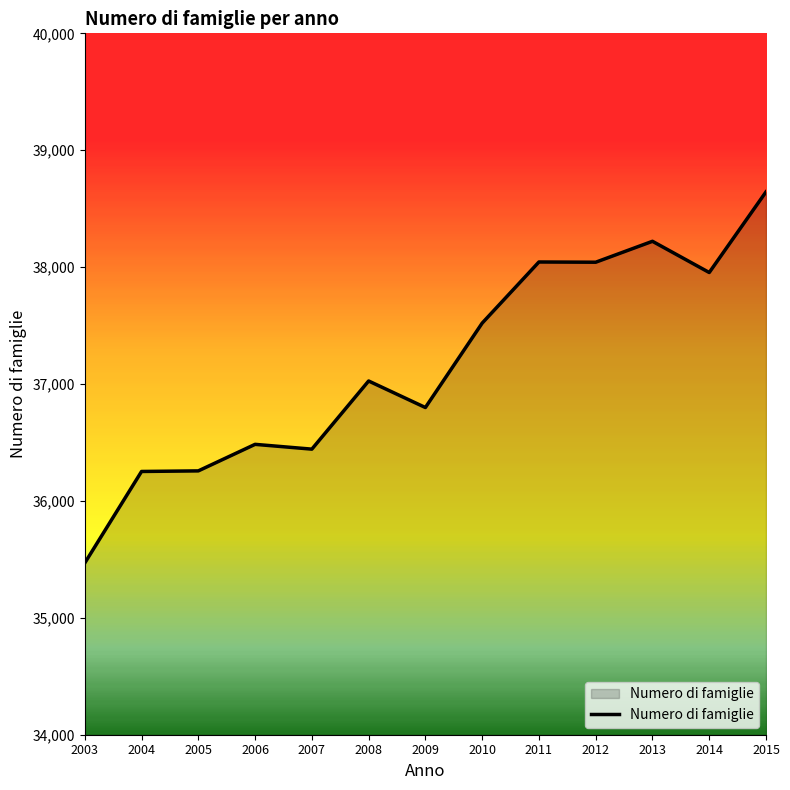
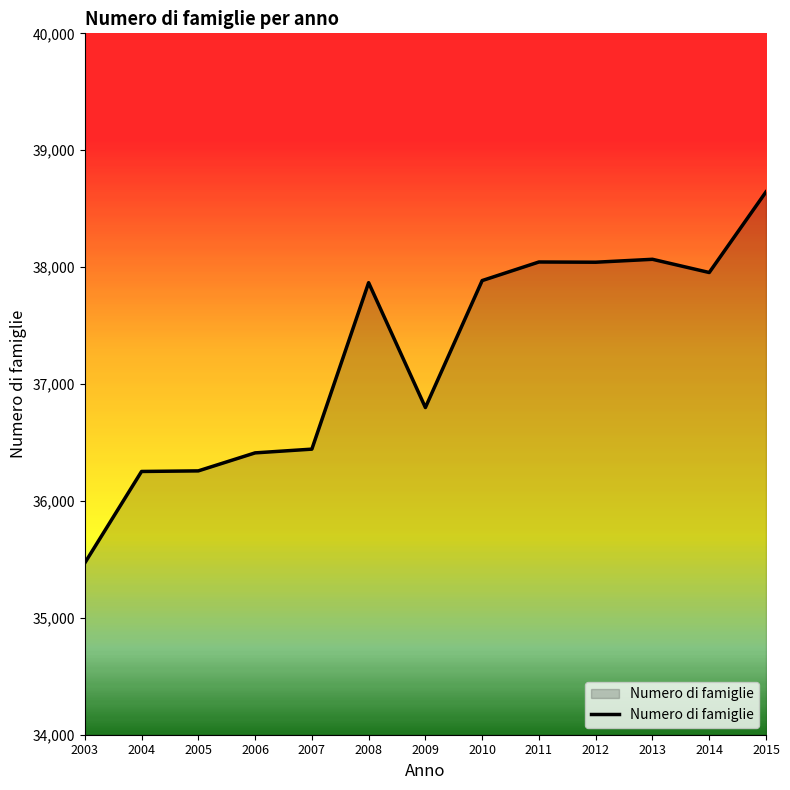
  {
    "2003": "35,470",
    "2004": "36,250",
    "2005": "36,260",
-   "2006": "36,480",
+   "2006": "36,410",
    "2007": "36,440",
-   "2008": "37,030",
+   "2008": "37,870",
    "2009": "36,800",
-   "2010": "37,520",
+   "2010": "37,890",
    "2011": "38,040",
    "2012": "38,040",
-   "2013": "38,220",
+   "2013": "38,070",
    "2014": "37,950",
    "2015": "38,640"
  }
